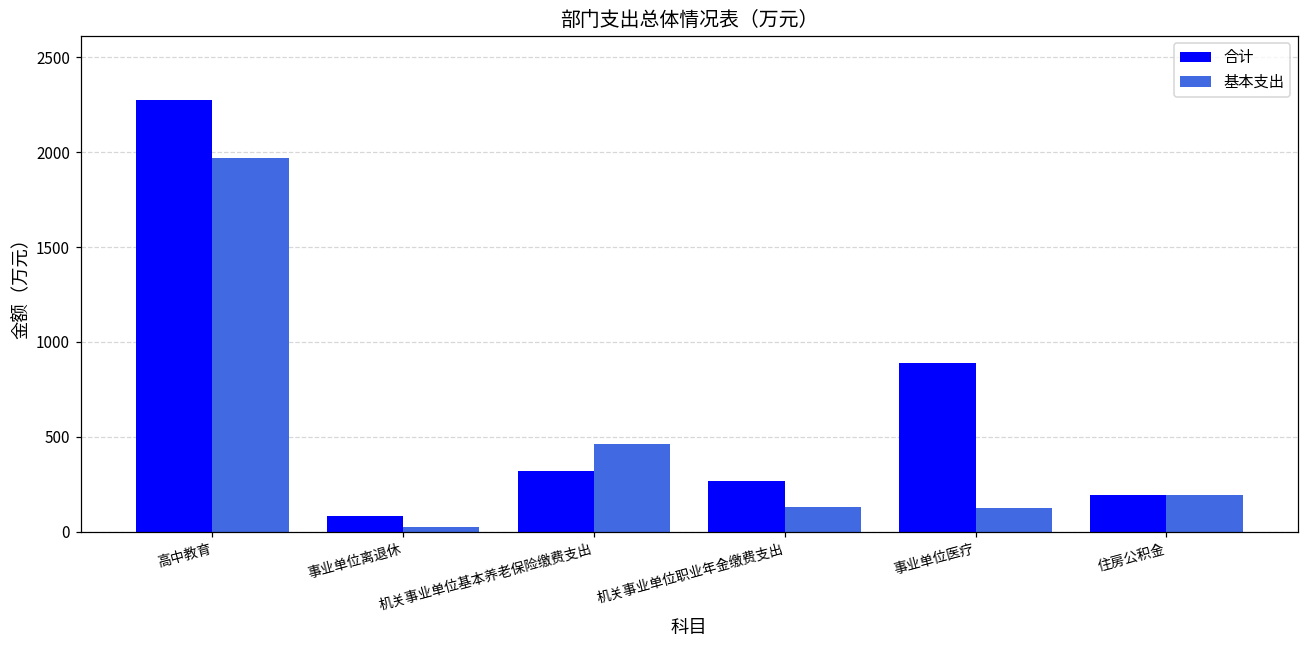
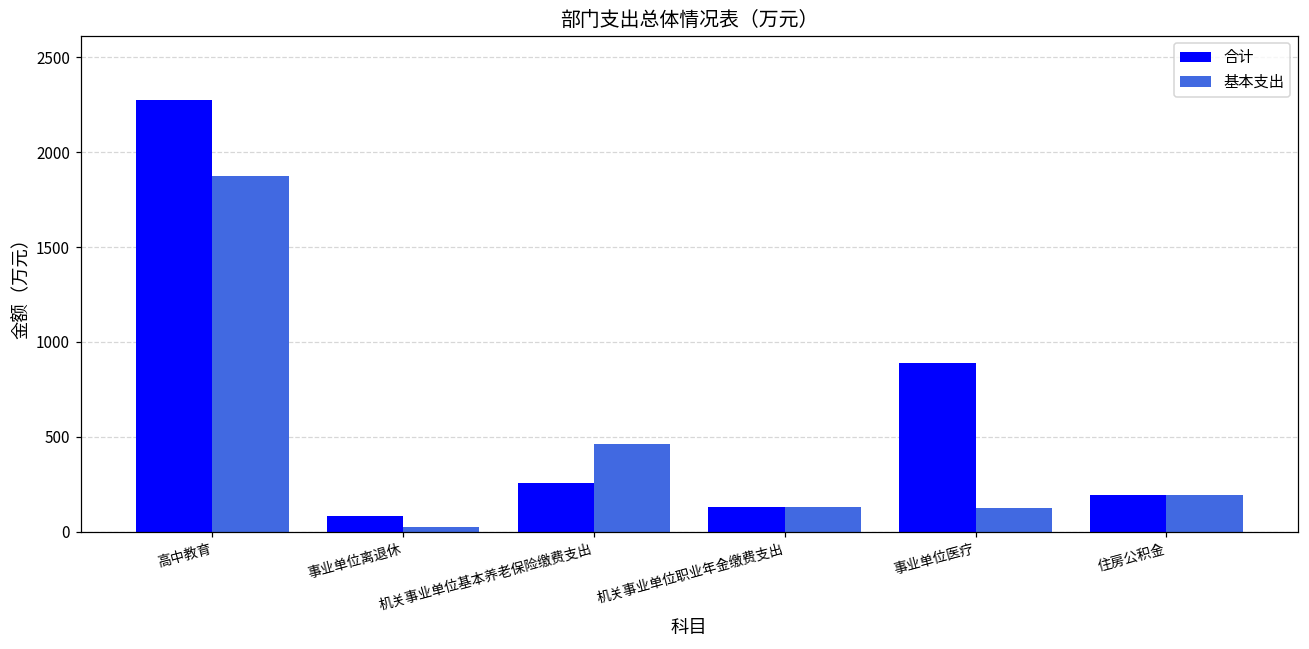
  {
    "合计": {
      "高中教育": 2270,
      "事业单位离退休": 80,
-     "机关事业单位基本养老保险缴费支出": 320,
-     "机关事业单位职业年金缴费支出": 270,
+     "机关事业单位基本养老保险缴费支出": 260,
+     "机关事业单位职业年金缴费支出": 130,
      "事业单位医疗": 890,
      "住房公积金": 190
    },
    "基本支出": {
-     "高中教育": 1970,
+     "高中教育": 1880,
      "事业单位离退休": 30,
      "机关事业单位基本养老保险缴费支出": 460,
      "机关事业单位职业年金缴费支出": 130,
      "事业单位医疗": 120,
      "住房公积金": 190
    }
  }
